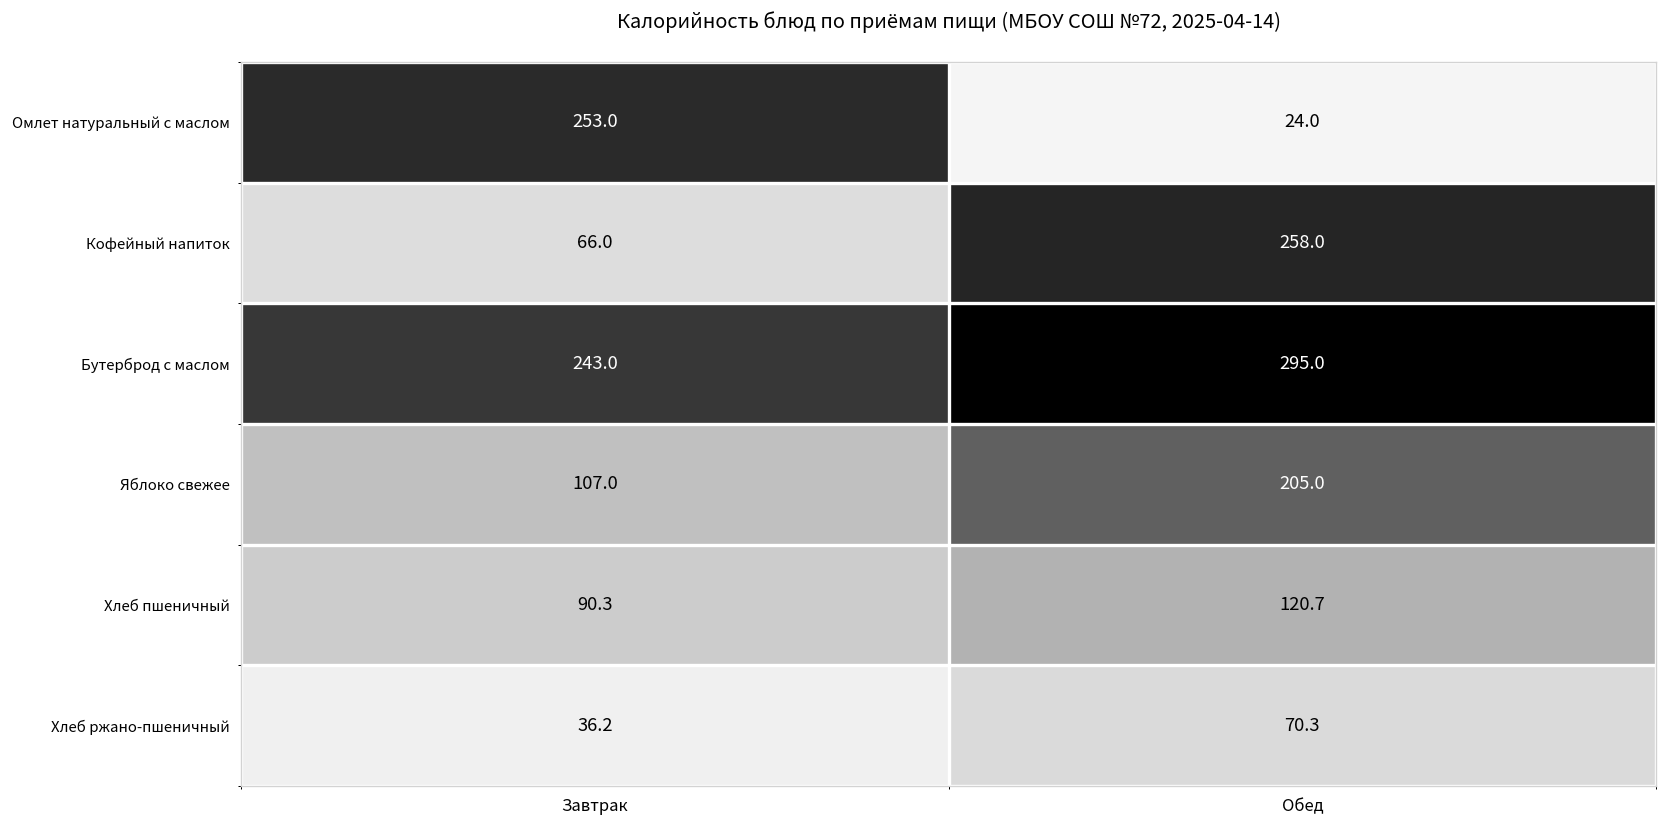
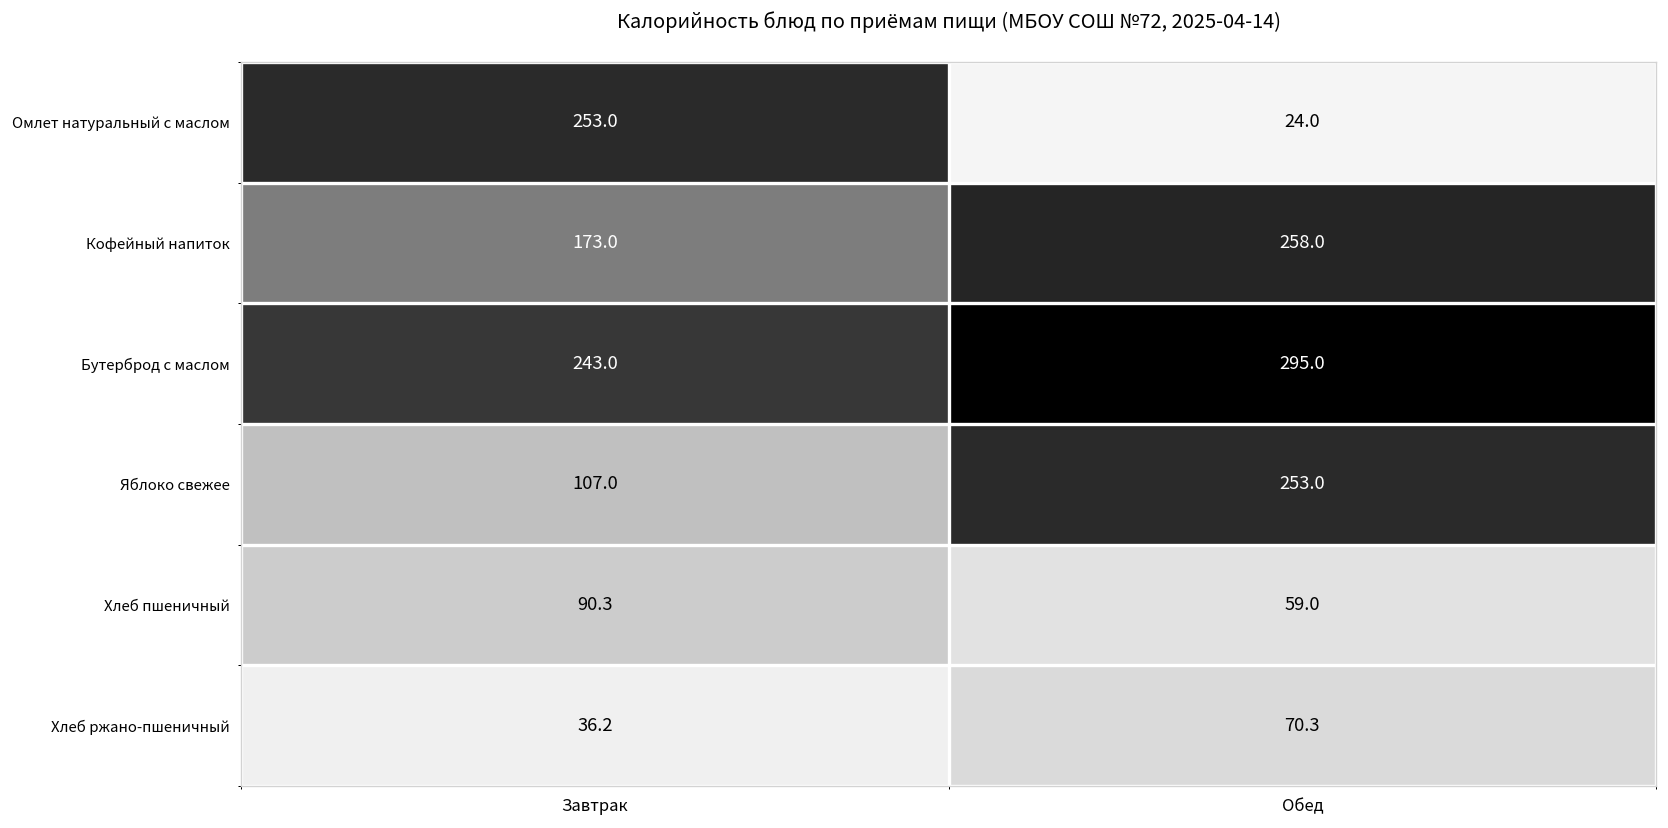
  {
    "Омлет натуральный с маслом": {
      "Завтрак": 253.0,
      "Обед": 24.0
    },
    "Кофейный напиток": {
-     "Завтрак": 66.0,
+     "Завтрак": 173.0,
      "Обед": 258.0
    },
    "Бутерброд с маслом": {
      "Завтрак": 243.0,
      "Обед": 295.0
    },
    "Яблоко свежее": {
      "Завтрак": 107.0,
-     "Обед": 205.0
+     "Обед": 253.0
    },
    "Хлеб пшеничный": {
      "Завтрак": 90.3,
-     "Обед": 120.7
+     "Обед": 59.0
    },
    "Хлеб ржано-пшеничный": {
      "Завтрак": 36.2,
      "Обед": 70.3
    }
  }
